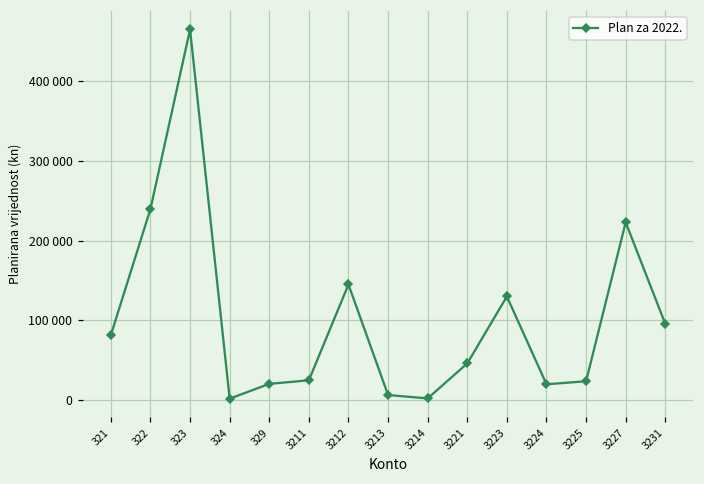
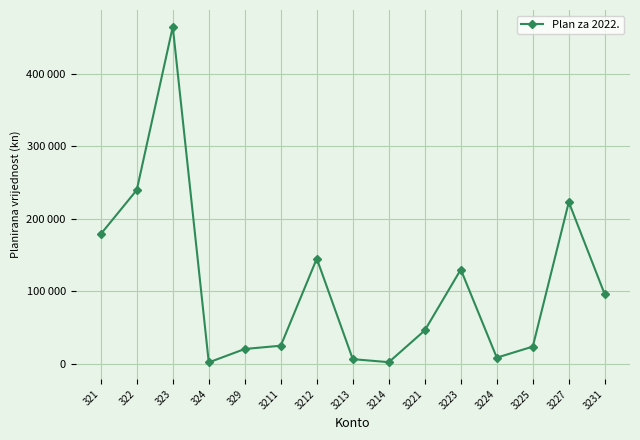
  {
-   "321": 80000,
+   "321": 180000,
    "322": 240000,
    "323": 460000,
    "324": 0,
    "329": 20000,
    "3211": 30000,
    "3212": 150000,
    "3213": 10000,
    "3214": 0,
    "3221": 50000,
    "3223": 130000,
-   "3224": 20000,
+   "3224": 10000,
    "3225": 20000,
    "3227": 220000,
    "3231": 100000
  }
